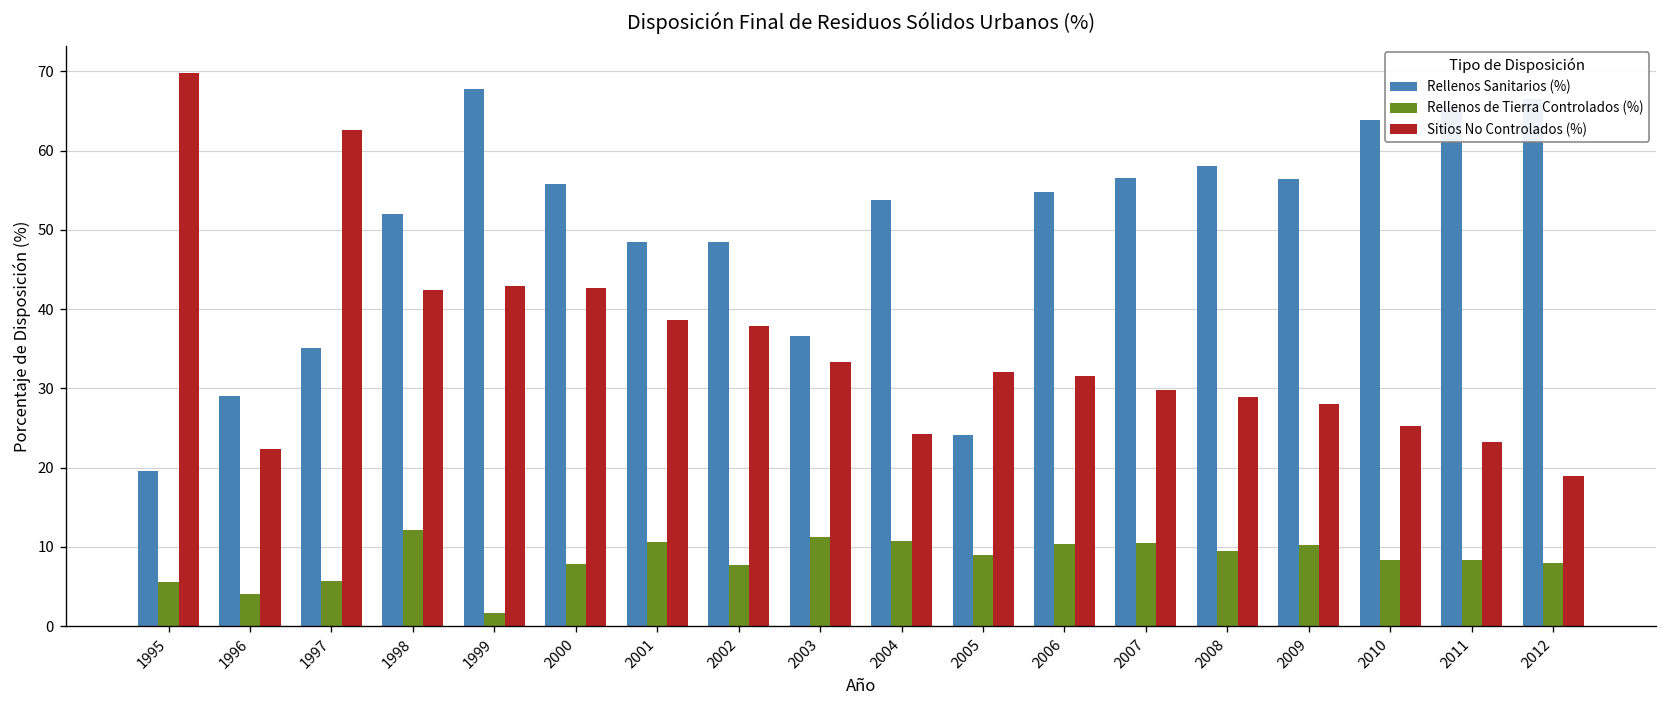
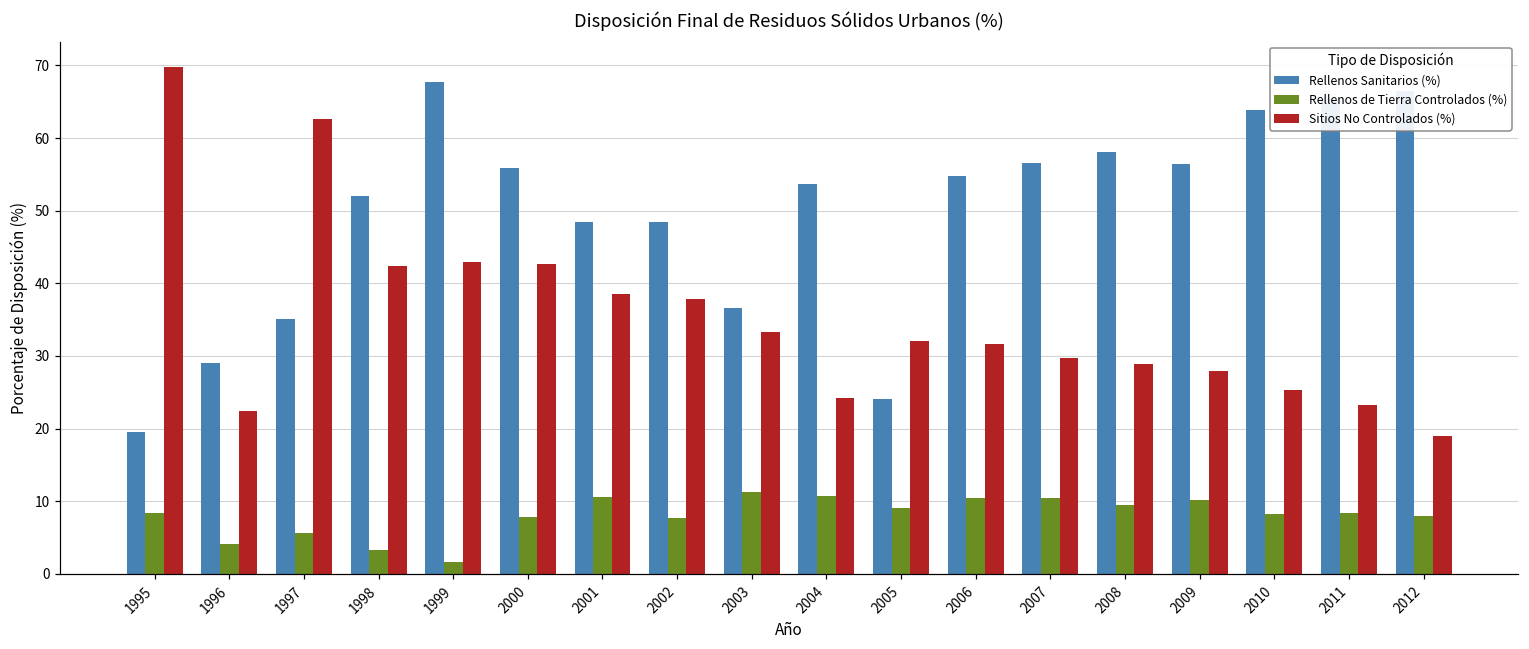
  {
    "Rellenos Sanitarios (%)": {
      "1995": 20,
      "1996": 29,
      "1997": 35,
      "1998": 52,
      "1999": 68,
      "2000": 56,
      "2001": 48,
      "2002": 48,
      "2003": 37,
      "2004": 54,
      "2005": 24,
      "2006": 55,
      "2007": 57,
      "2008": 58,
      "2009": 56,
      "2010": 64
    },
    "Rellenos de Tierra Controlados (%)": {
-     "1995": 6,
+     "1995": 8,
      "1996": 4,
      "1997": 6,
-     "1998": 12,
+     "1998": 3,
      "1999": 2,
      "2000": 8,
      "2001": 11,
      "2002": 8,
      "2003": 11,
      "2004": 11,
      "2005": 9,
      "2006": 10,
      "2007": 10,
      "2008": 9,
      "2009": 10,
      "2010": 8,
      "2011": 8,
      "2012": 8
    },
    "Sitios No Controlados (%)": {
      "1995": 70,
      "1996": 22,
      "1997": 63,
      "1998": 42,
      "1999": 43,
      "2000": 43,
      "2001": 39,
      "2002": 38,
      "2003": 33,
      "2004": 24,
      "2005": 32,
      "2006": 32,
      "2007": 30,
      "2008": 29,
      "2009": 28,
      "2010": 25,
      "2011": 23,
      "2012": 19
    }
  }
